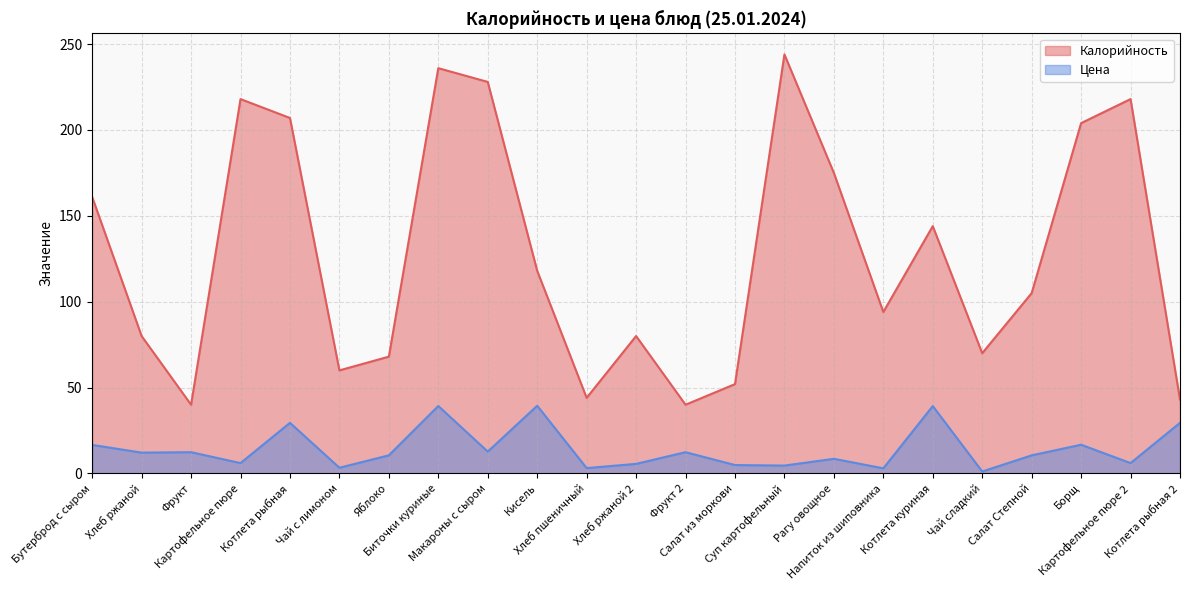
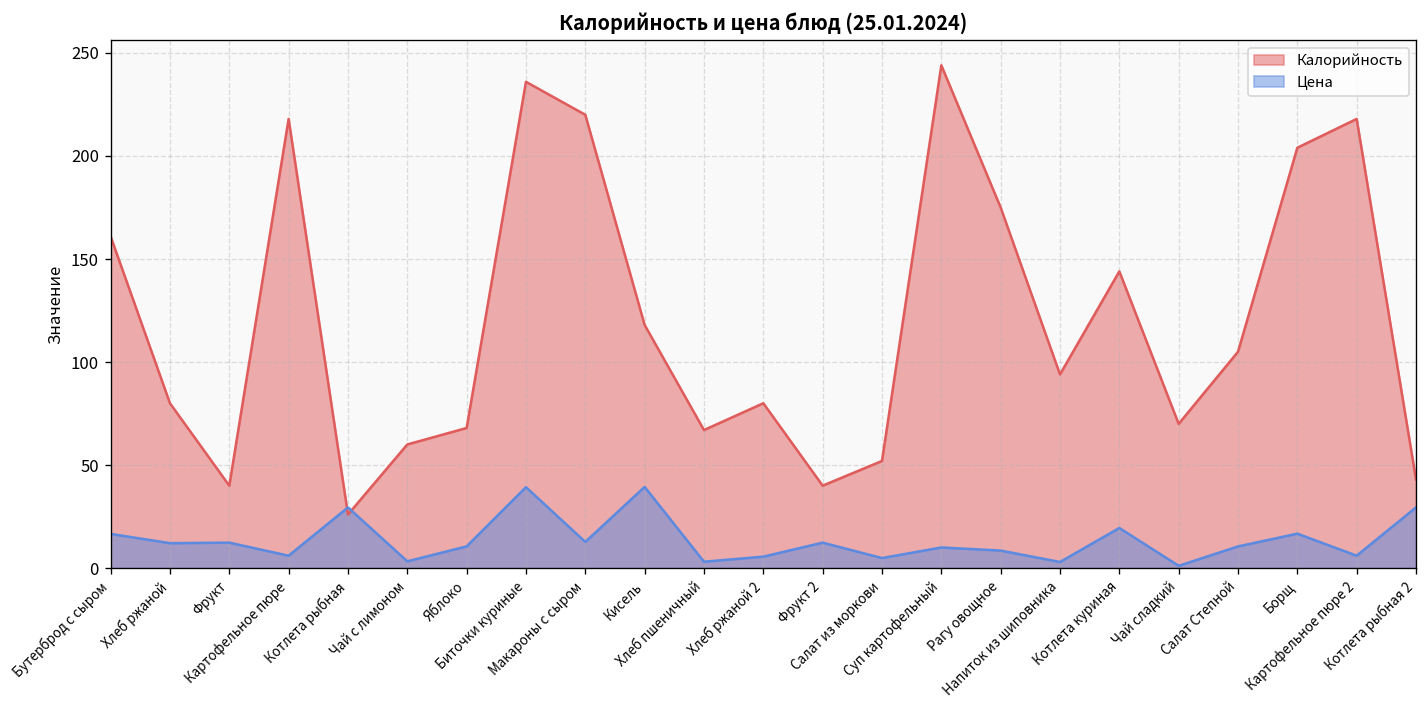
  {
    "Калорийность": {
      "Бутерброд с сыром": 161,
      "Хлеб ржаной": 80,
      "Фрукт": 40,
      "Картофельное пюре": 218,
-     "Котлета рыбная": 207,
+     "Котлета рыбная": 26,
      "Чай с лимоном": 60,
      "Яблоко": 68,
      "Биточки куриные": 236,
-     "Макароны с сыром": 228,
+     "Макароны с сыром": 220,
      "Кисель": 118,
-     "Хлеб пшеничный": 44,
+     "Хлеб пшеничный": 67,
      "Хлеб ржаной 2": 80,
      "Фрукт 2": 40,
      "Салат из моркови": 52,
      "Суп картофельный": 244,
      "Рагу овощное": 175,
      "Напиток из шиповника": 94,
      "Котлета куриная": 144,
      "Чай сладкий": 70,
      "Салат Степной": 105,
      "Борщ": 204,
      "Картофельное пюре 2": 218,
      "Котлета рыбная 2": 43
    },
    "Цена": {
      "Бутерброд с сыром": 17,
      "Хлеб ржаной": 12,
      "Фрукт": 12,
      "Картофельное пюре": 6,
      "Котлета рыбная": 29,
      "Чай с лимоном": 3,
      "Яблоко": 11,
      "Биточки куриные": 39,
      "Макароны с сыром": 13,
      "Кисель": 39,
      "Хлеб пшеничный": 3,
      "Хлеб ржаной 2": 6,
      "Фрукт 2": 12,
      "Салат из моркови": 5,
-     "Суп картофельный": 5,
+     "Суп картофельный": 10,
      "Рагу овощное": 9,
      "Напиток из шиповника": 3,
-     "Котлета куриная": 39,
+     "Котлета куриная": 19,
      "Чай сладкий": 1,
      "Салат Степной": 11,
      "Борщ": 17,
      "Картофельное пюре 2": 6,
      "Котлета рыбная 2": 29
    }
  }
